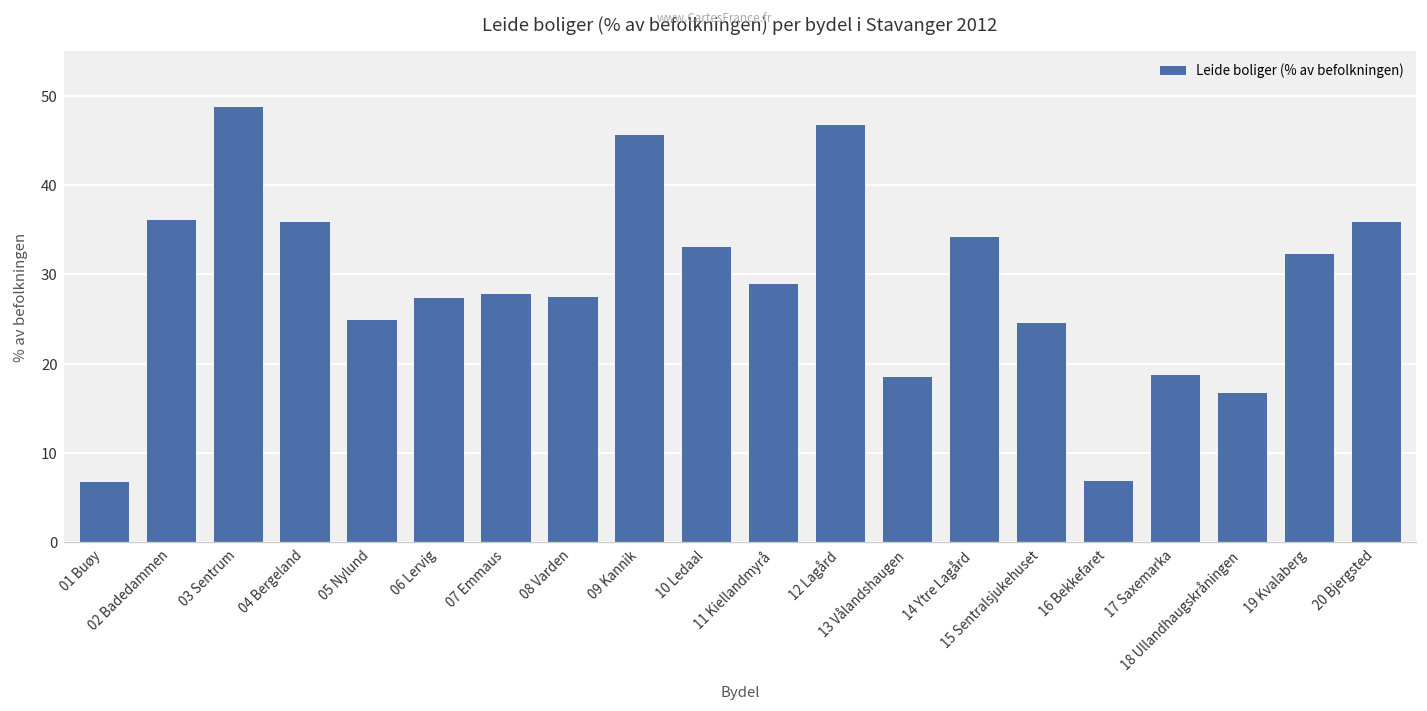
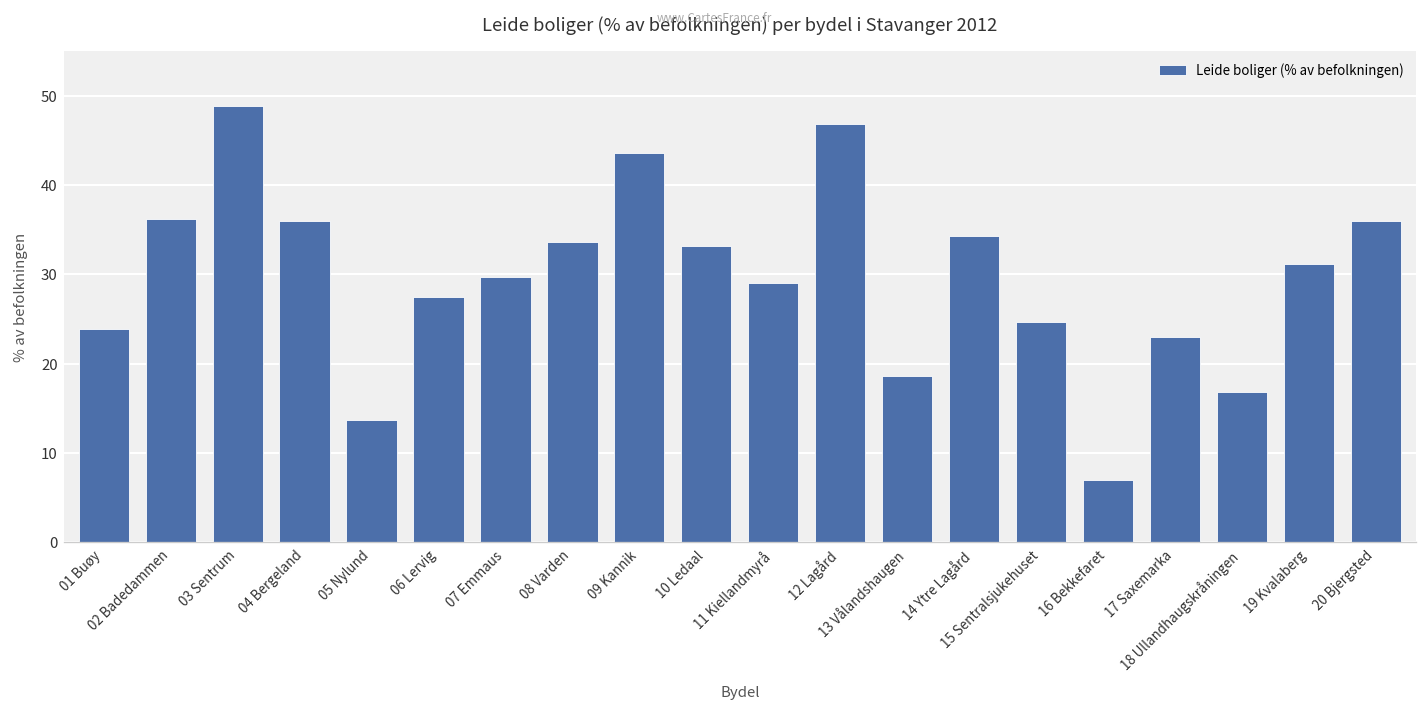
  {
-   "01 Buøy": 7,
+   "01 Buøy": 24,
    "02 Badedammen": 36,
    "03 Sentrum": 49,
    "04 Bergeland": 36,
-   "05 Nylund": 25,
+   "05 Nylund": 14,
    "06 Lervig": 27,
-   "07 Emmaus": 28,
-   "08 Varden": 28,
-   "09 Kannik": 46,
+   "07 Emmaus": 30,
+   "08 Varden": 34,
+   "09 Kannik": 44,
    "10 Ledaal": 33,
    "11 Kiellandmyrå": 29,
    "12 Lagård": 47,
    "13 Vålandshaugen": 19,
    "14 Ytre Lagård": 34,
    "15 Sentralsjukehuset": 25,
    "16 Bekkefaret": 7,
-   "17 Saxemarka": 19,
+   "17 Saxemarka": 23,
    "18 Ullandhaugskråningen": 17,
-   "19 Kvalaberg": 32,
+   "19 Kvalaberg": 31,
    "20 Bjergsted": 36
  }
